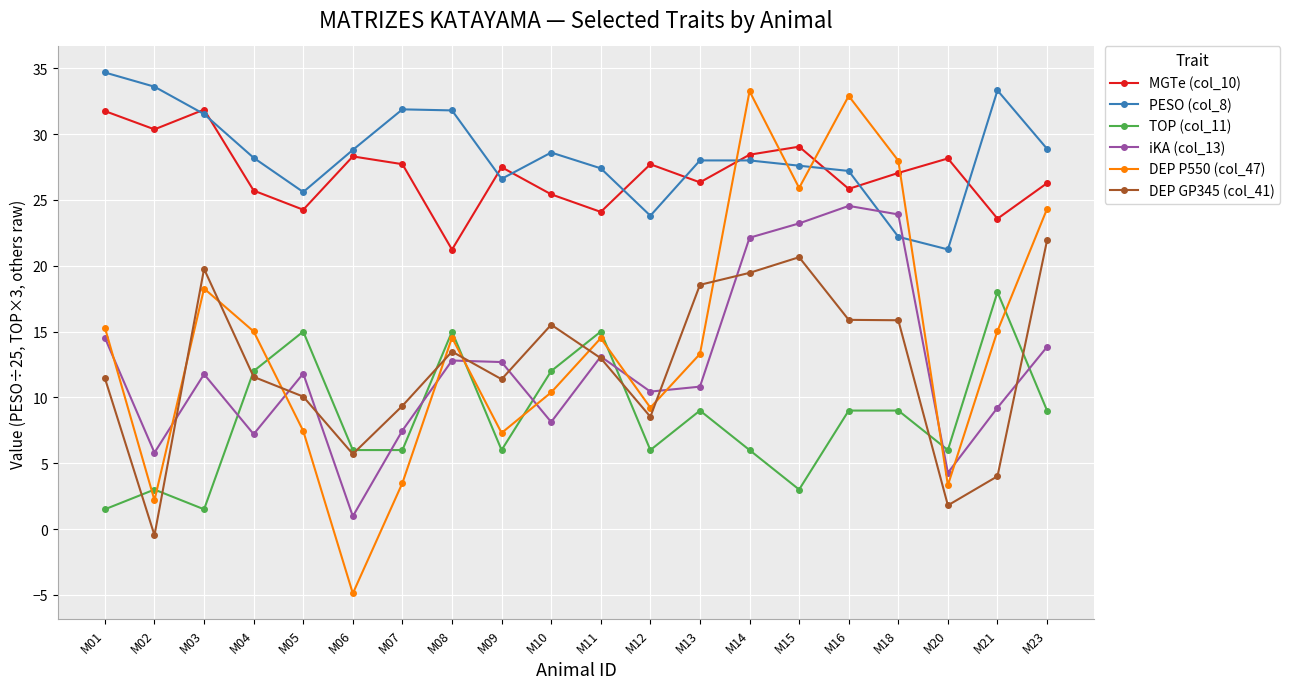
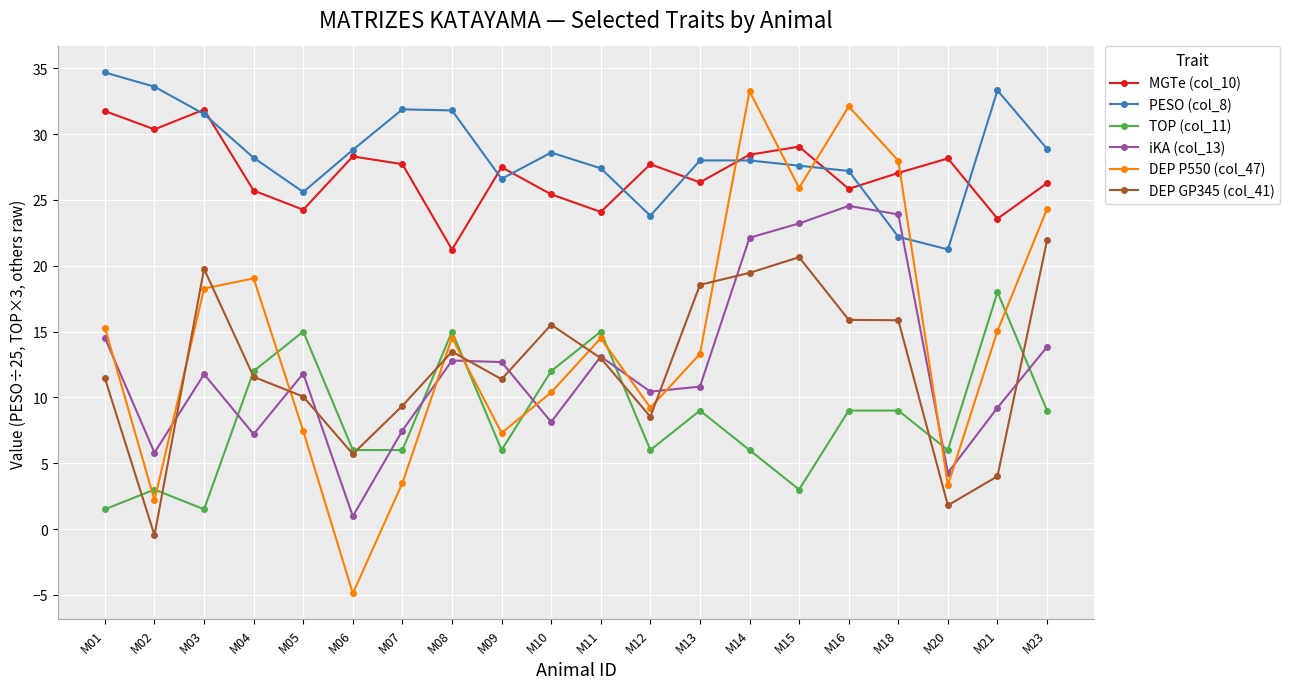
  {
    "MGTe (col_10)": {
      "M01": 31.8,
      "M02": 30.4,
      "M03": 31.9,
      "M04": 25.7,
      "M05": 24.3,
      "M06": 28.3,
      "M07": 27.7,
      "M08": 21.2,
      "M09": 27.5,
      "M10": 25.4,
      "M11": 24.1,
      "M12": 27.7,
      "M13": 26.3,
      "M14": 28.4,
      "M15": 29.0,
      "M16": 25.8,
      "M18": 27.1,
      "M20": 28.2,
      "M21": 23.6,
      "M23": 26.3
    },
    "PESO (col_8)": {
      "M01": 34.7,
      "M02": 33.6,
      "M03": 31.5,
      "M04": 28.2,
      "M05": 25.6,
      "M06": 28.8,
      "M07": 31.9,
      "M08": 31.8,
      "M09": 26.6,
      "M10": 28.6,
      "M11": 27.4,
      "M12": 23.8,
      "M13": 28.0,
      "M14": 28.0,
      "M15": 27.6,
      "M16": 27.2,
      "M18": 22.2,
      "M20": 21.2,
      "M21": 33.3,
      "M23": 28.9
    },
    "TOP (col_11)": {
      "M01": 1.5,
      "M02": 3.0,
      "M03": 1.5,
      "M04": 12.0,
      "M05": 15.0,
      "M06": 6.0,
      "M07": 6.0,
      "M08": 15.0,
      "M09": 6.0,
      "M10": 12.0,
      "M11": 15.0,
      "M12": 6.0,
      "M13": 9.0,
      "M14": 6.0,
      "M15": 3.0,
      "M16": 9.0,
      "M18": 9.0,
      "M20": 6.0,
      "M21": 18.0,
      "M23": 9.0
    },
    "iKA (col_13)": {
      "M01": 14.5,
      "M02": 5.8,
      "M03": 11.8,
      "M04": 7.2,
      "M05": 11.8,
      "M06": 1.0,
      "M07": 7.5,
      "M08": 12.8,
      "M09": 12.7,
      "M10": 8.1,
      "M12": 10.4,
      "M13": 10.8,
      "M14": 22.1,
      "M15": 23.2,
      "M16": 24.5,
      "M18": 23.9,
      "M20": 4.3,
      "M21": 9.2,
      "M23": 13.8
    },
    "DEP P550 (col_47)": {
      "M01": 15.3,
      "M02": 2.2,
      "M03": 18.3,
-     "M04": 15.0,
+     "M04": 19.0,
      "M05": 7.5,
      "M06": -4.9,
      "M07": 3.5,
      "M08": 14.5,
      "M09": 7.3,
      "M10": 10.4,
      "M11": 14.5,
      "M12": 9.2,
      "M13": 13.3,
      "M14": 33.3,
      "M15": 25.9,
-     "M16": 32.9,
+     "M16": 32.1,
      "M18": 28.0,
      "M20": 3.3,
      "M21": 15.1,
      "M23": 24.3
    },
    "DEP GP345 (col_41)": {
      "M01": 11.5,
      "M02": -0.5,
      "M03": 19.8,
      "M04": 11.6,
      "M05": 10.1,
      "M06": 5.7,
      "M07": 9.4,
      "M08": 13.5,
      "M09": 11.4,
      "M10": 15.5,
      "M12": 8.5,
      "M13": 18.6,
      "M14": 19.5,
      "M15": 20.7,
      "M16": 15.9,
      "M18": 15.9,
      "M20": 1.8,
      "M21": 4.0,
      "M23": 21.9
    }
  }
